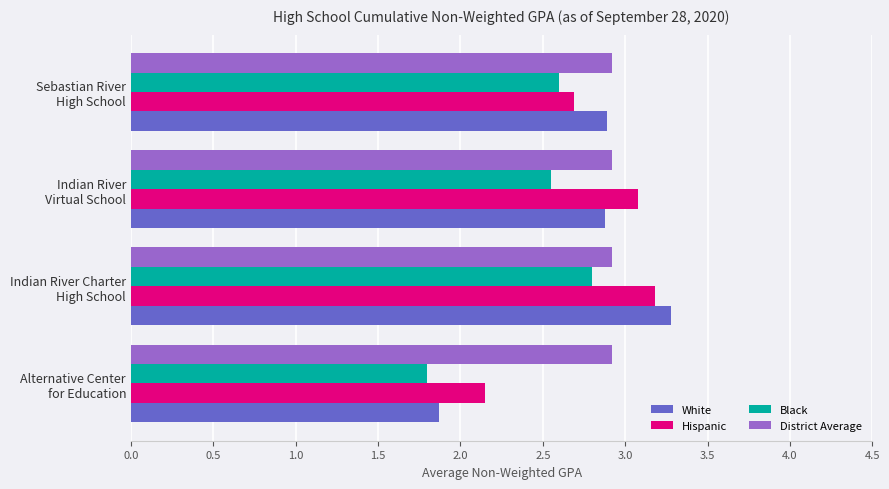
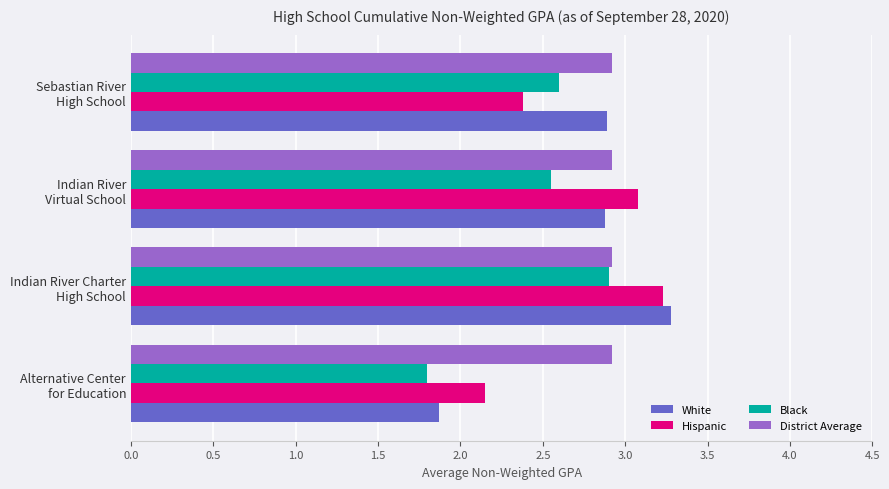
  {
    "Hispanic": {
-     "Sebastian River High School": 2.69,
+     "Sebastian River High School": 2.38,
      "Indian River Virtual School": 3.08,
-     "Indian River Charter High School": 3.18,
+     "Indian River Charter High School": 3.23,
      "Alternative Center for Education": 2.15
    },
    "Black": {
      "Sebastian River High School": 2.6,
      "Indian River Virtual School": 2.55,
-     "Indian River Charter High School": 2.8,
+     "Indian River Charter High School": 2.9,
      "Alternative Center for Education": 1.8
    }
  }
